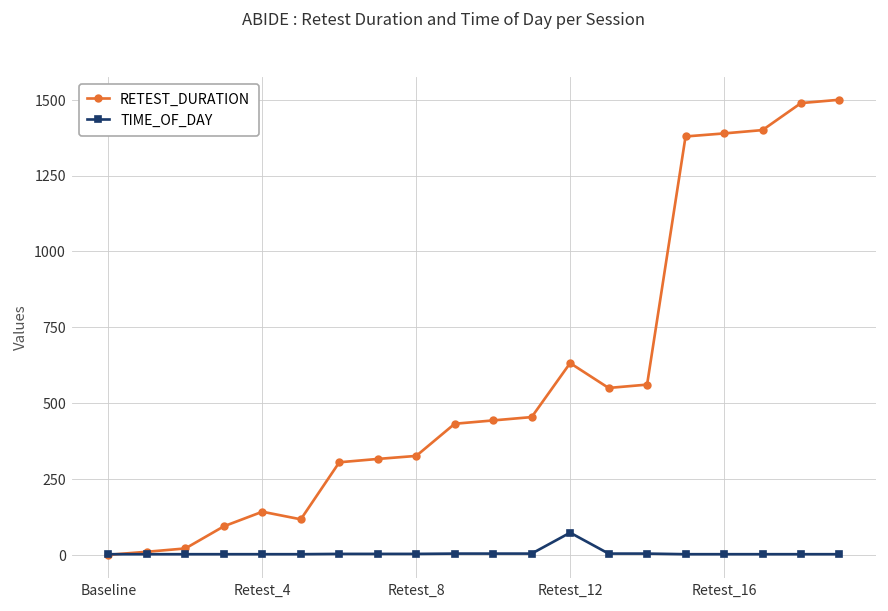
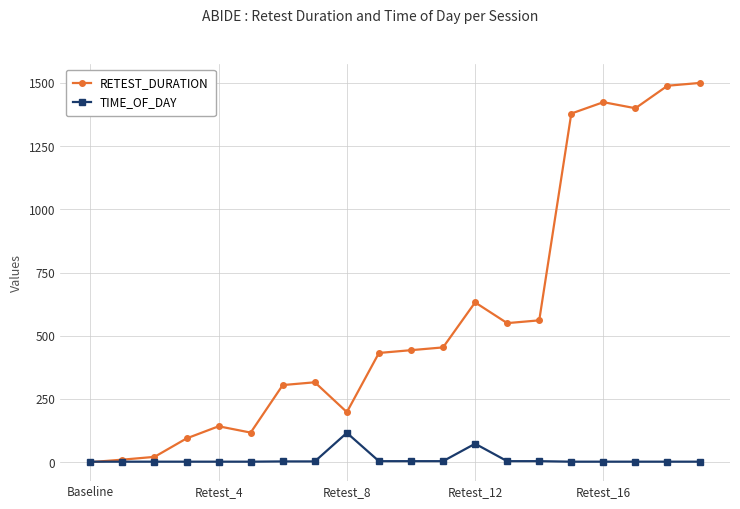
  {
    "RETEST_DURATION": {
      "Retest_4": 140,
-     "Retest_8": 330,
+     "Retest_8": 200,
      "Retest_12": 630,
-     "Retest_16": 1390
+     "Retest_16": 1420
    },
    "TIME_OF_DAY": {
      "Retest_4": 0,
-     "Retest_8": 0,
+     "Retest_8": 120,
      "Retest_12": 70,
      "Retest_16": 0
    }
  }
